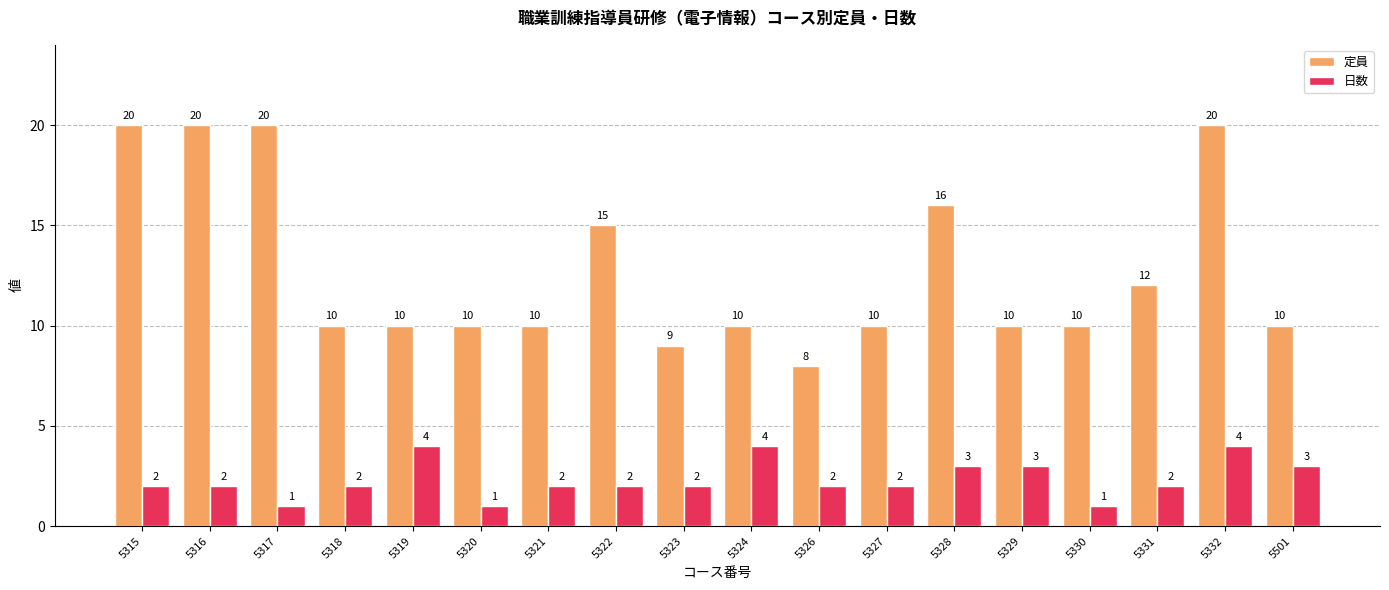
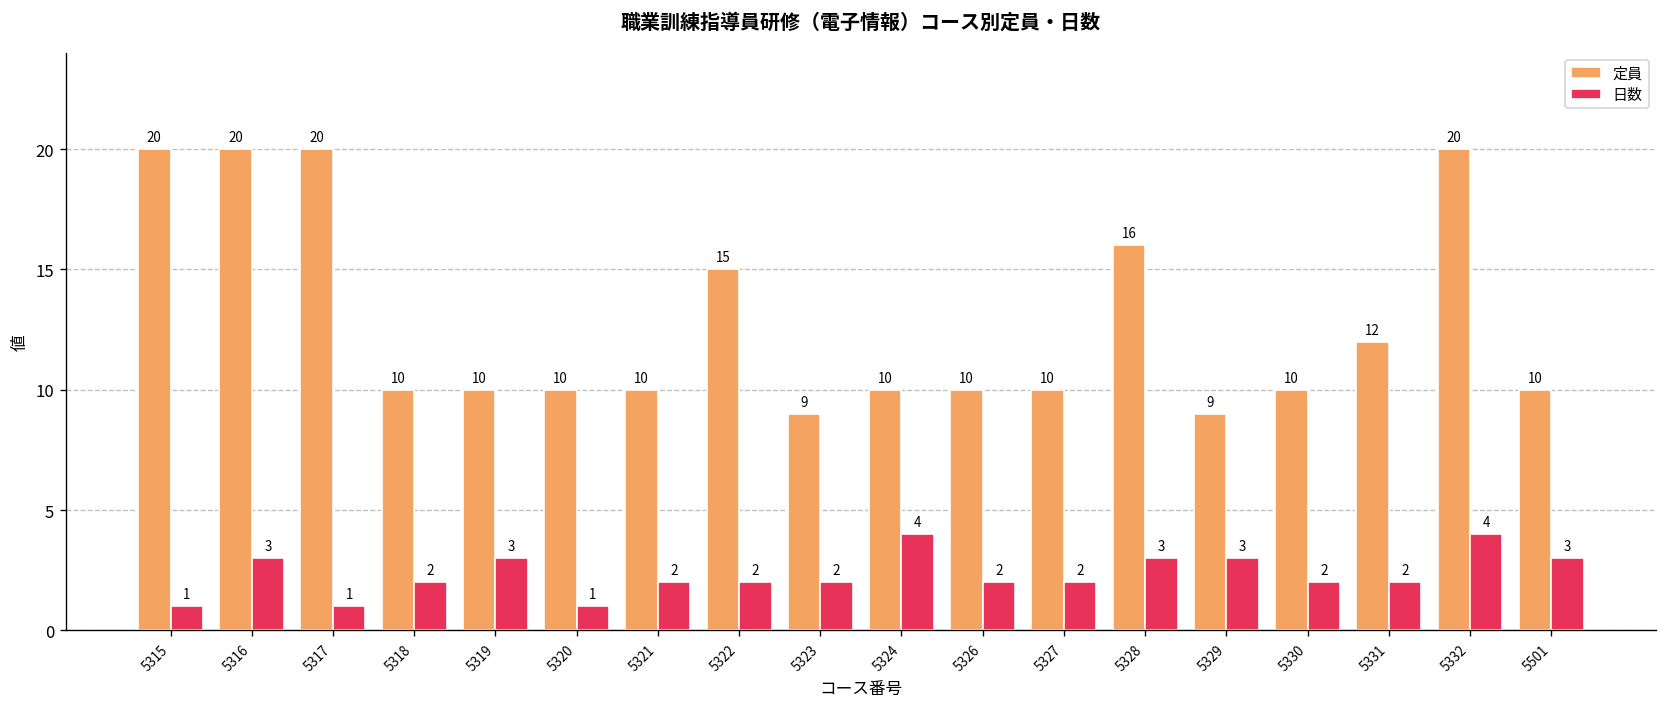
  {
    "定員": {
      "5315": 20,
      "5316": 20,
      "5317": 20,
      "5318": 10,
      "5319": 10,
      "5320": 10,
      "5321": 10,
      "5322": 15,
      "5323": 9,
      "5324": 10,
-     "5326": 8,
+     "5326": 10,
      "5327": 10,
      "5328": 16,
-     "5329": 10,
+     "5329": 9,
      "5330": 10,
      "5331": 12,
      "5332": 20,
      "5501": 10
    },
    "日数": {
-     "5315": 2,
-     "5316": 2,
+     "5315": 1,
+     "5316": 3,
      "5317": 1,
      "5318": 2,
-     "5319": 4,
+     "5319": 3,
      "5320": 1,
      "5321": 2,
      "5322": 2,
      "5323": 2,
      "5324": 4,
      "5326": 2,
      "5327": 2,
      "5328": 3,
      "5329": 3,
-     "5330": 1,
+     "5330": 2,
      "5331": 2,
      "5332": 4,
      "5501": 3
    }
  }
